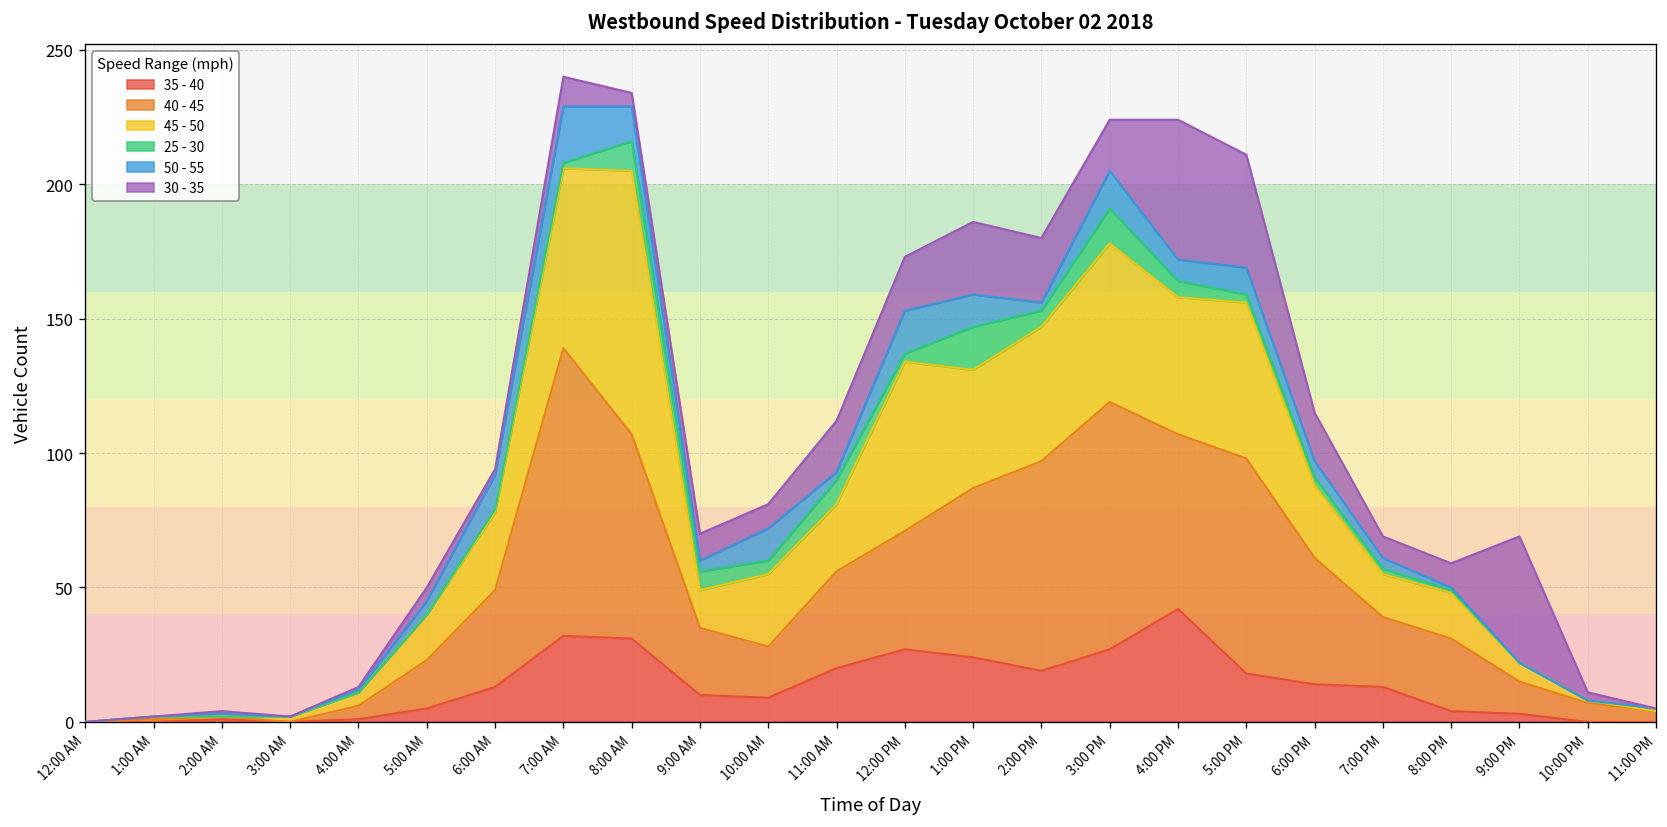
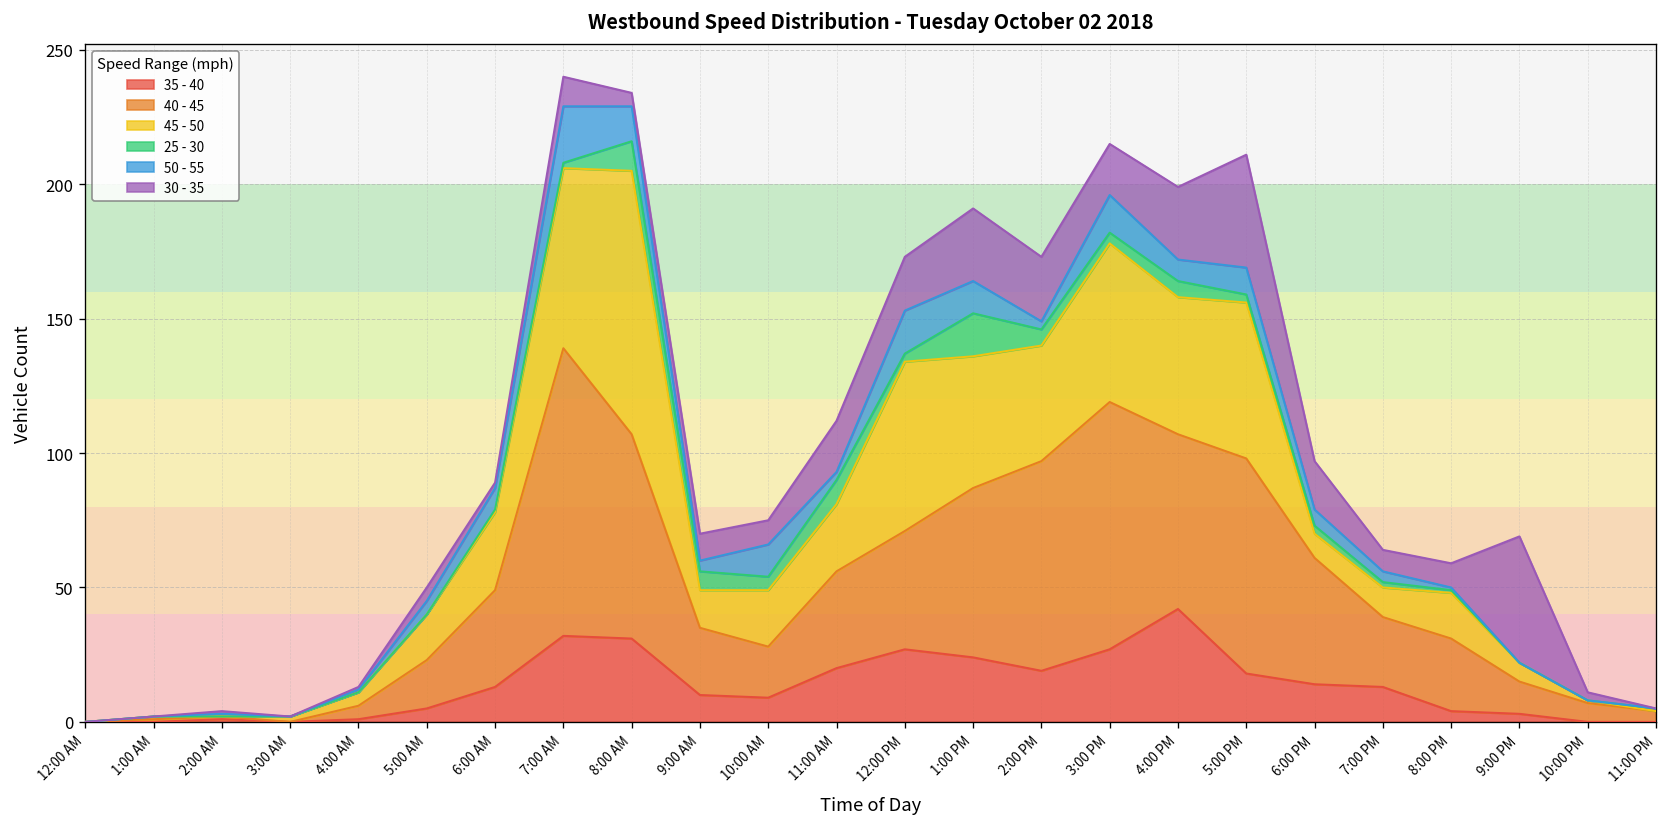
  {
    "45 - 50": {
      "7:00 AM": 67,
      "8:00 AM": 98,
      "9:00 AM": 14,
-     "10:00 AM": 27,
+     "10:00 AM": 21,
      "11:00 AM": 25,
      "12:00 PM": 63,
-     "1:00 PM": 44,
-     "2:00 PM": 50,
+     "1:00 PM": 49,
+     "2:00 PM": 43,
      "3:00 PM": 59,
      "4:00 PM": 51,
      "5:00 PM": 58,
-     "6:00 PM": 27,
-     "7:00 PM": 16
+     "6:00 PM": 9,
+     "7:00 PM": 11
    },
    "25 - 30": {
      "7:00 AM": 2,
      "8:00 AM": 11,
      "9:00 AM": 7,
      "10:00 AM": 5,
      "11:00 AM": 9,
      "12:00 PM": 3,
      "1:00 PM": 16,
      "2:00 PM": 6,
-     "3:00 PM": 13,
+     "3:00 PM": 4,
      "4:00 PM": 6,
      "5:00 PM": 3,
      "6:00 PM": 3,
      "7:00 PM": 2
    },
    "50 - 55": {
      "5:00 AM": 5,
-     "6:00 AM": 13,
+     "6:00 AM": 8,
      "7:00 AM": 21,
      "8:00 AM": 13,
      "9:00 AM": 4,
      "10:00 AM": 12,
      "11:00 AM": 3,
      "12:00 PM": 16,
      "1:00 PM": 12,
      "2:00 PM": 3,
      "3:00 PM": 14,
      "4:00 PM": 8,
      "5:00 PM": 10,
      "6:00 PM": 6,
      "7:00 PM": 4
    },
    "30 - 35": {
      "5:00 AM": 5,
      "6:00 AM": 2,
      "7:00 AM": 11,
      "8:00 AM": 5,
      "9:00 AM": 10,
      "10:00 AM": 9,
      "11:00 AM": 19,
      "12:00 PM": 20,
      "1:00 PM": 27,
      "2:00 PM": 24,
      "3:00 PM": 19,
-     "4:00 PM": 52,
+     "4:00 PM": 27,
      "5:00 PM": 42,
      "6:00 PM": 18,
      "7:00 PM": 8,
      "8:00 PM": 9,
      "9:00 PM": 47,
      "10:00 PM": 3
    }
  }
